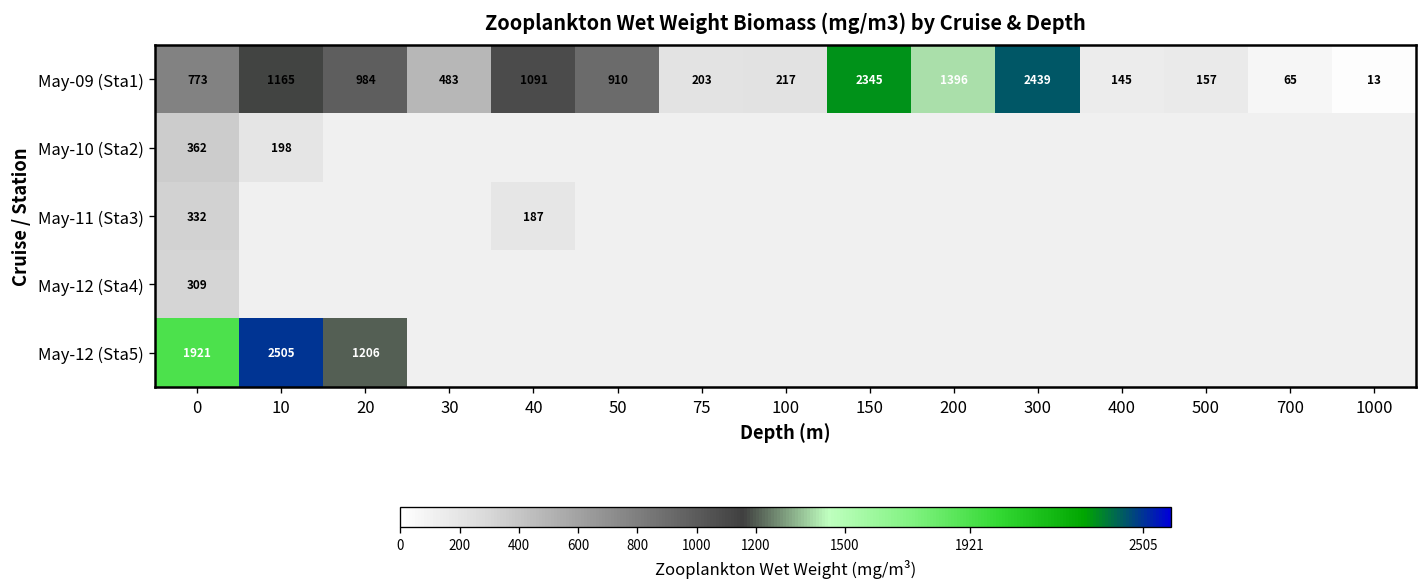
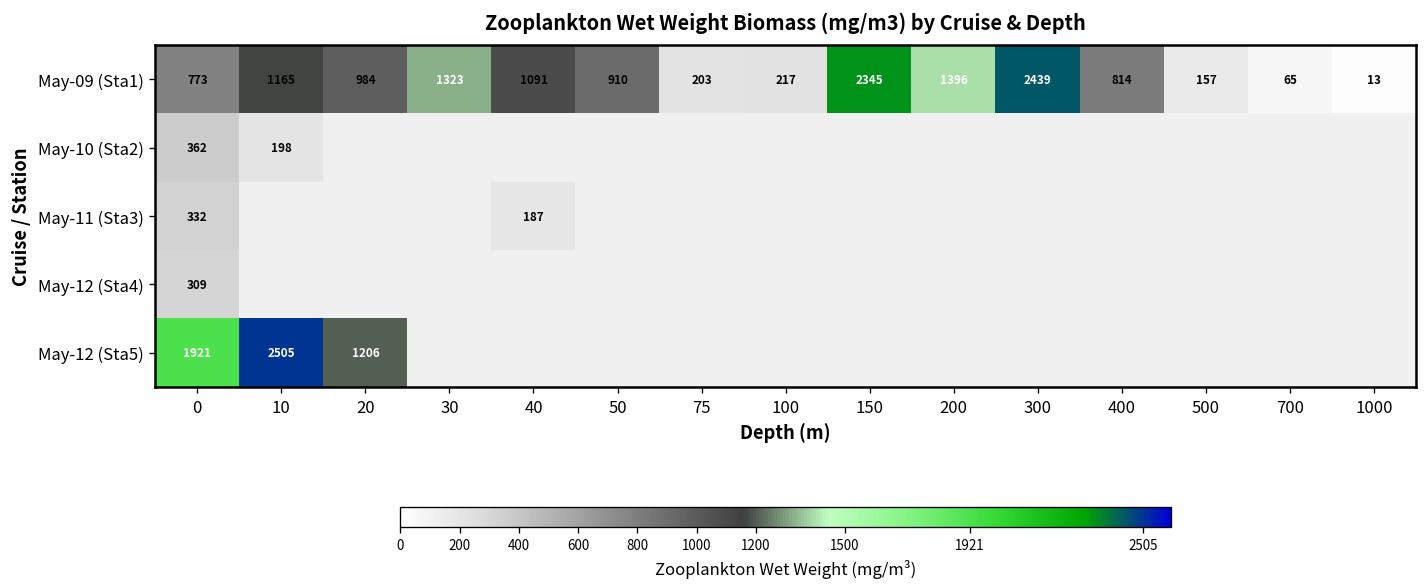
  {
    "May-09 (Sta1)": {
      "0": 773,
      "10": 1165,
      "20": 984,
-     "30": 483,
+     "30": 1323,
      "40": 1091,
      "50": 910,
      "75": 203,
      "100": 217,
      "150": 2345,
      "200": 1396,
      "300": 2439,
-     "400": 145,
+     "400": 814,
      "500": 157,
      "700": 65,
      "1000": 13
    },
    "May-10 (Sta2)": {
      "0": 362,
      "10": 198
    },
    "May-11 (Sta3)": {
      "0": 332,
      "40": 187
    },
    "May-12 (Sta4)": {
      "0": 309
    },
    "May-12 (Sta5)": {
      "0": 1921,
      "10": 2505,
      "20": 1206
    }
  }
